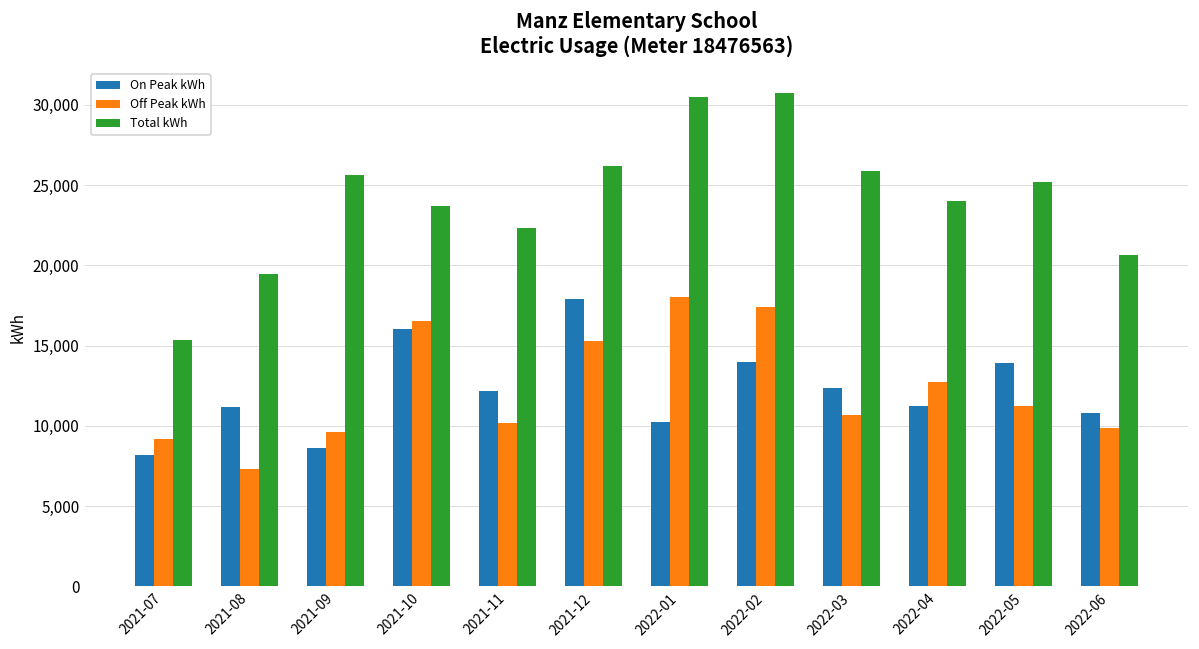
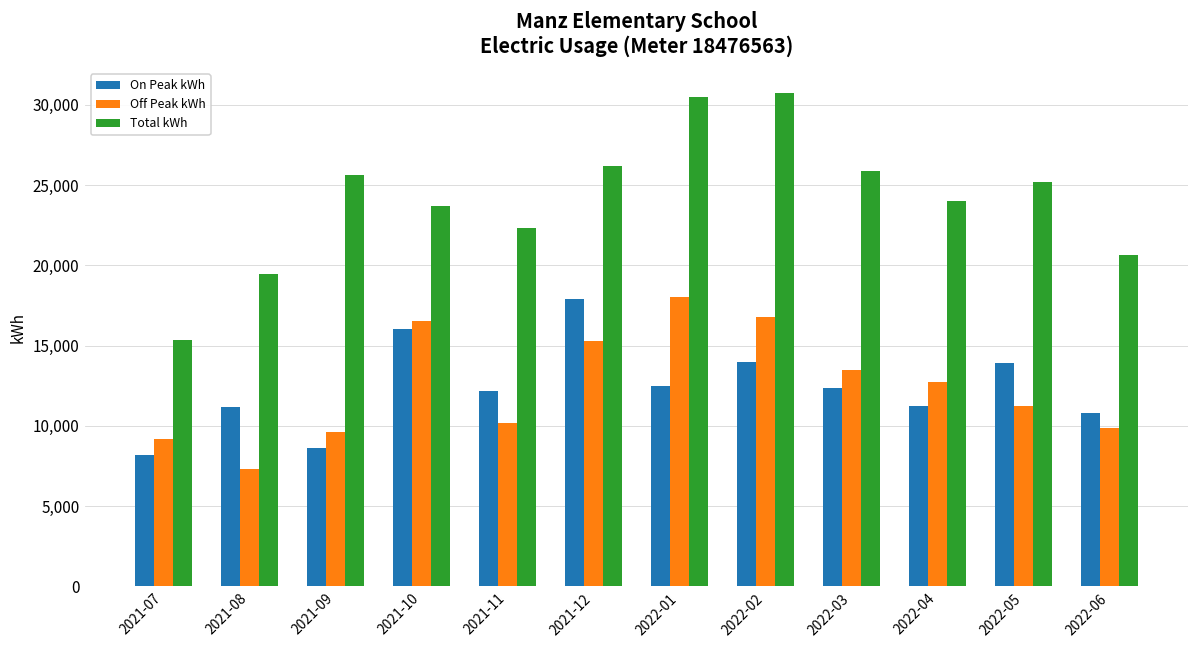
  {
    "On Peak kWh": {
      "2021-07": "8,200",
      "2021-08": "11,200",
      "2021-09": "8,600",
      "2021-10": "16,000",
      "2021-11": "12,200",
      "2021-12": "17,900",
-     "2022-01": "10,300",
+     "2022-01": "12,500",
      "2022-02": "14,000",
      "2022-03": "12,400",
      "2022-04": "11,300",
      "2022-05": "13,900",
      "2022-06": "10,800"
    },
    "Off Peak kWh": {
      "2021-07": "9,200",
      "2021-08": "7,300",
      "2021-09": "9,600",
      "2021-10": "16,500",
      "2021-11": "10,200",
      "2021-12": "15,300",
      "2022-01": "18,000",
-     "2022-02": "17,400",
-     "2022-03": "10,700",
+     "2022-02": "16,800",
+     "2022-03": "13,500",
      "2022-04": "12,700",
      "2022-05": "11,300",
      "2022-06": "9,900"
    },
    "Total kWh": {
      "2021-07": "15,400",
      "2021-08": "19,400",
      "2021-09": "25,600",
      "2021-10": "23,700",
      "2021-11": "22,300",
      "2021-12": "26,200",
      "2022-01": "30,500",
      "2022-02": "30,700",
      "2022-03": "25,900",
      "2022-04": "24,000",
      "2022-05": "25,200",
      "2022-06": "20,700"
    }
  }
